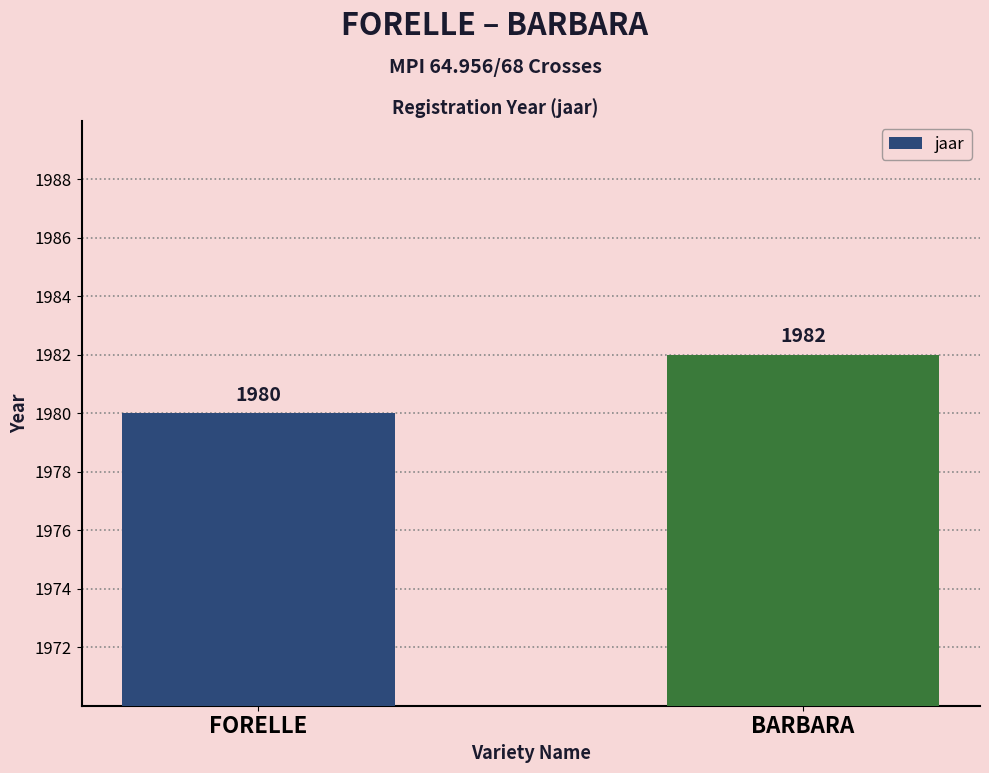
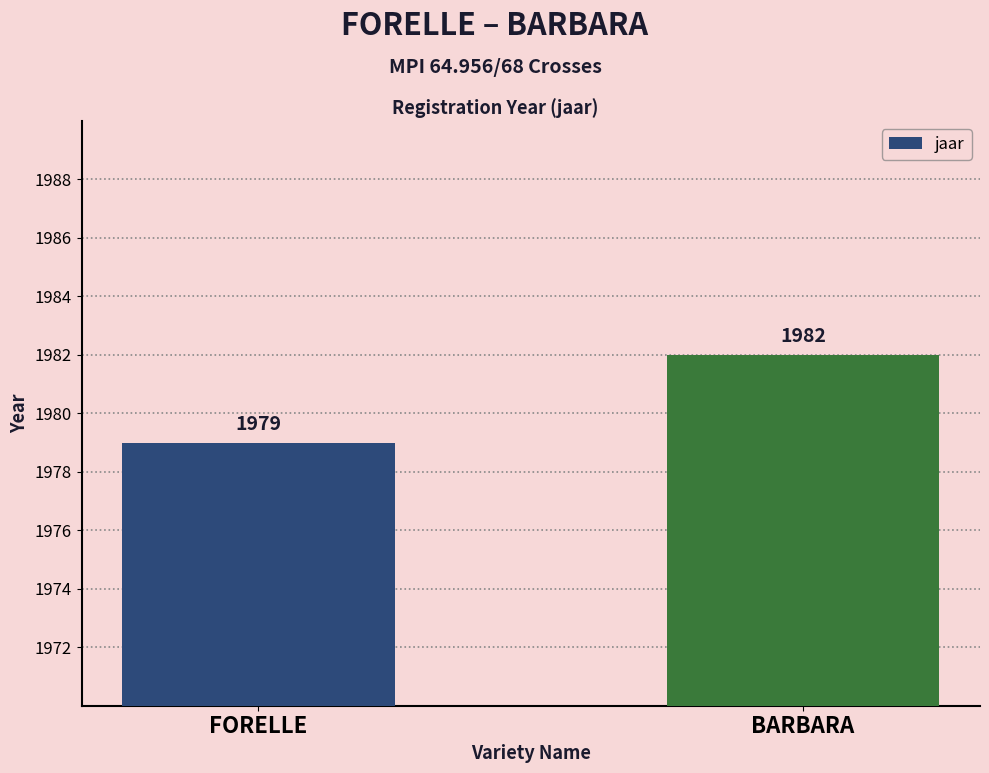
  {
-   "FORELLE": 1980,
+   "FORELLE": 1979,
    "BARBARA": 1982
  }
